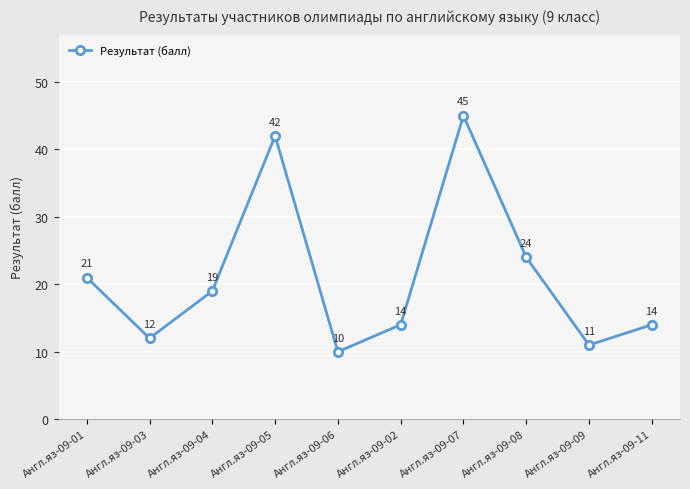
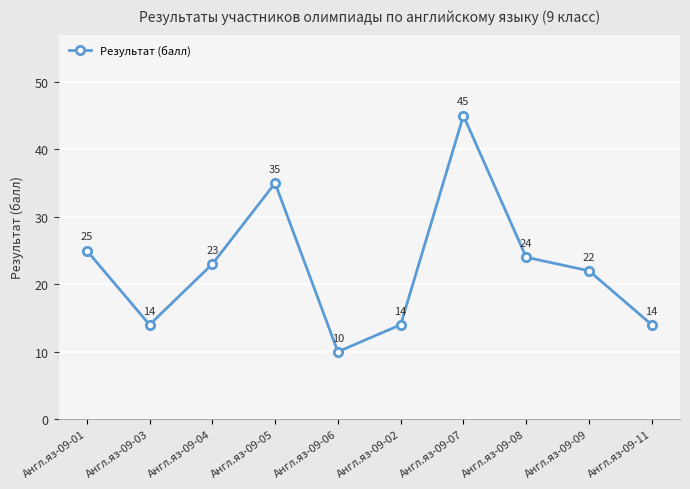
  {
-   "Англ.яз-09-01": 21,
-   "Англ.яз-09-03": 12,
-   "Англ.яз-09-04": 19,
-   "Англ.яз-09-05": 42,
+   "Англ.яз-09-01": 25,
+   "Англ.яз-09-03": 14,
+   "Англ.яз-09-04": 23,
+   "Англ.яз-09-05": 35,
    "Англ.яз-09-06": 10,
    "Англ.яз-09-02": 14,
    "Англ.яз-09-07": 45,
    "Англ.яз-09-08": 24,
-   "Англ.яз-09-09": 11,
+   "Англ.яз-09-09": 22,
    "Англ.яз-09-11": 14
  }
